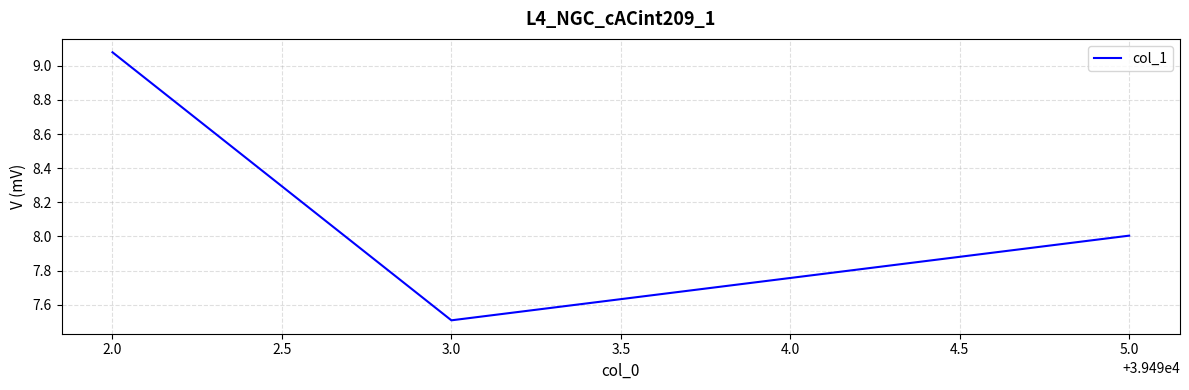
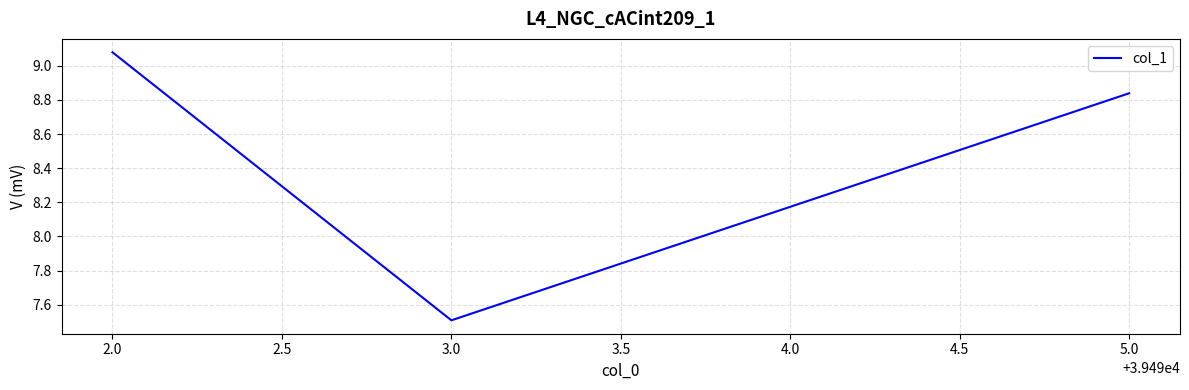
  {
    "2.0": 9.08,
    "3.0": 7.51,
-   "5.0": 8.01
+   "5.0": 8.84
  }
